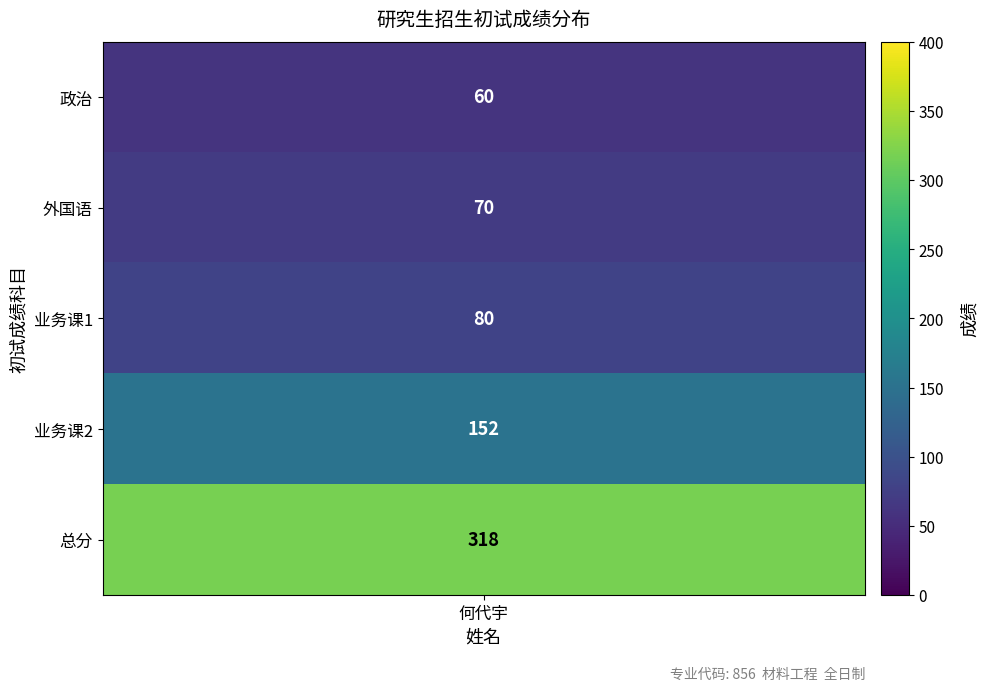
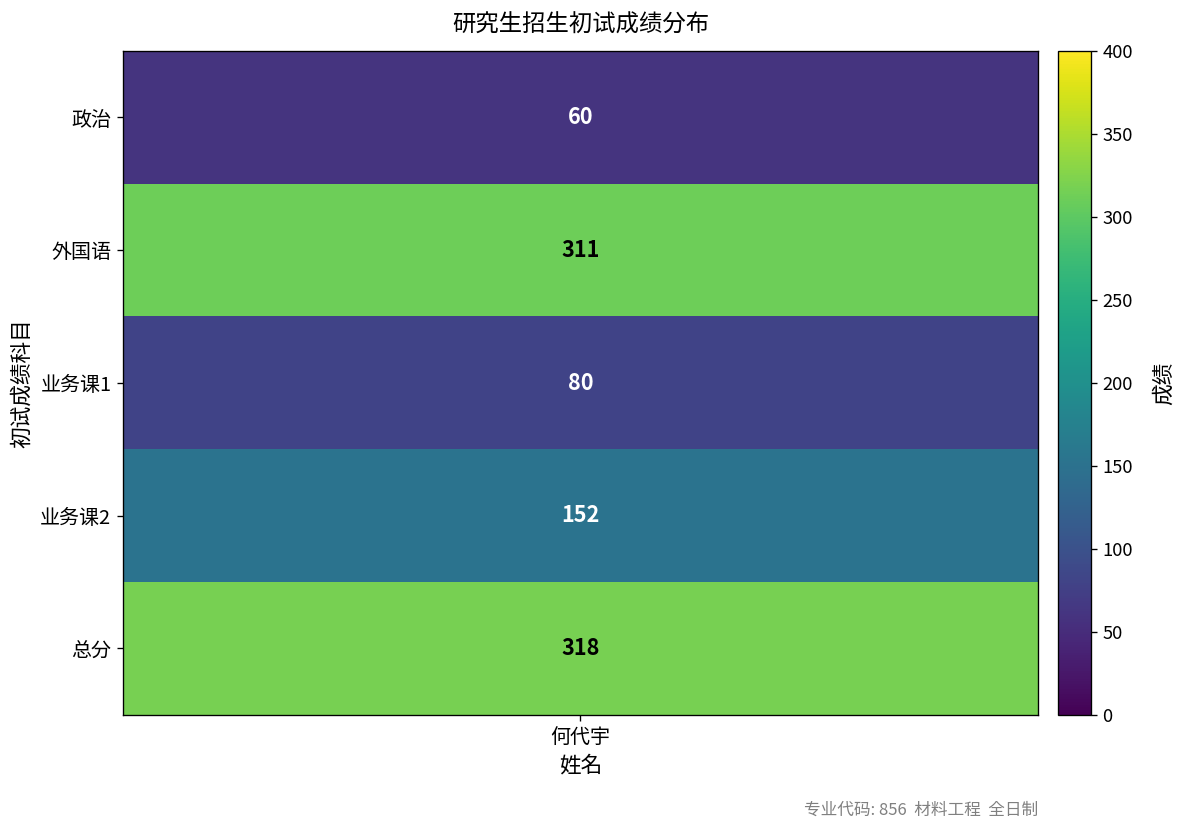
  {
    "政治": {
      "何代宇": 60
    },
    "外国语": {
-     "何代宇": 70
+     "何代宇": 311
    },
    "业务课1": {
      "何代宇": 80
    },
    "业务课2": {
      "何代宇": 152
    },
    "总分": {
      "何代宇": 318
    }
  }
